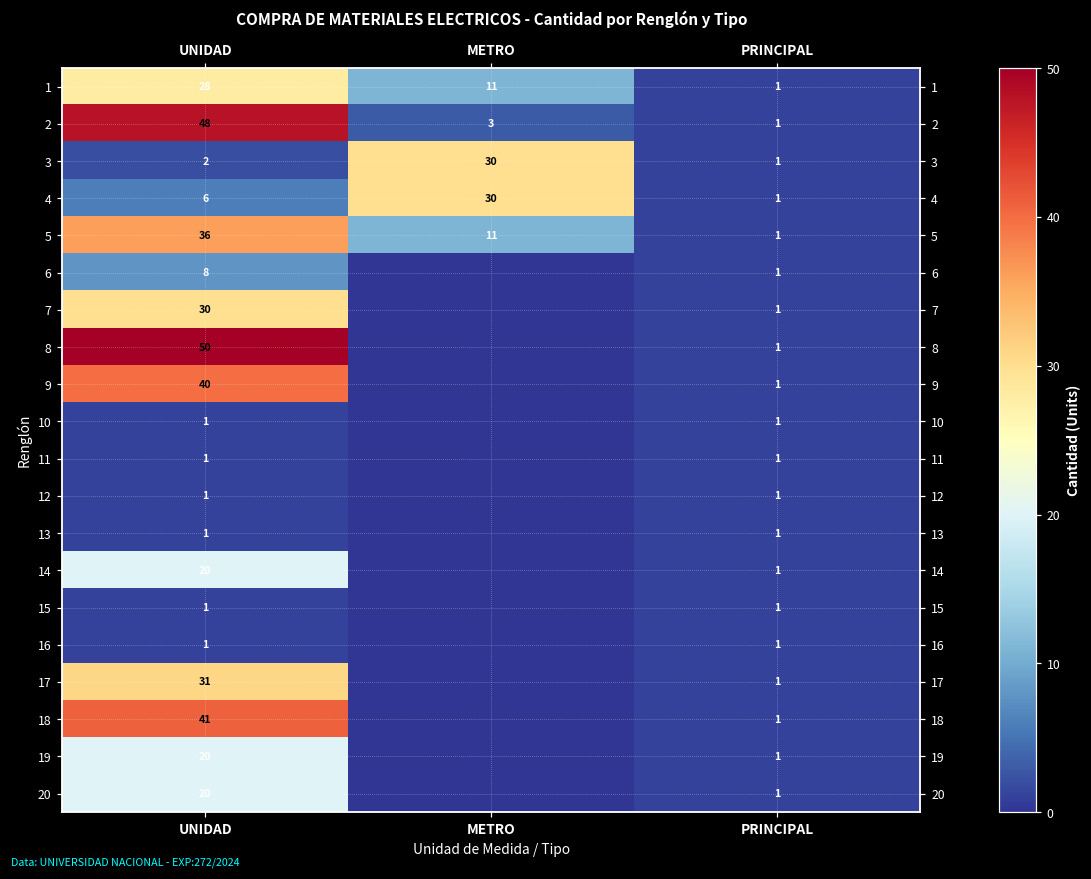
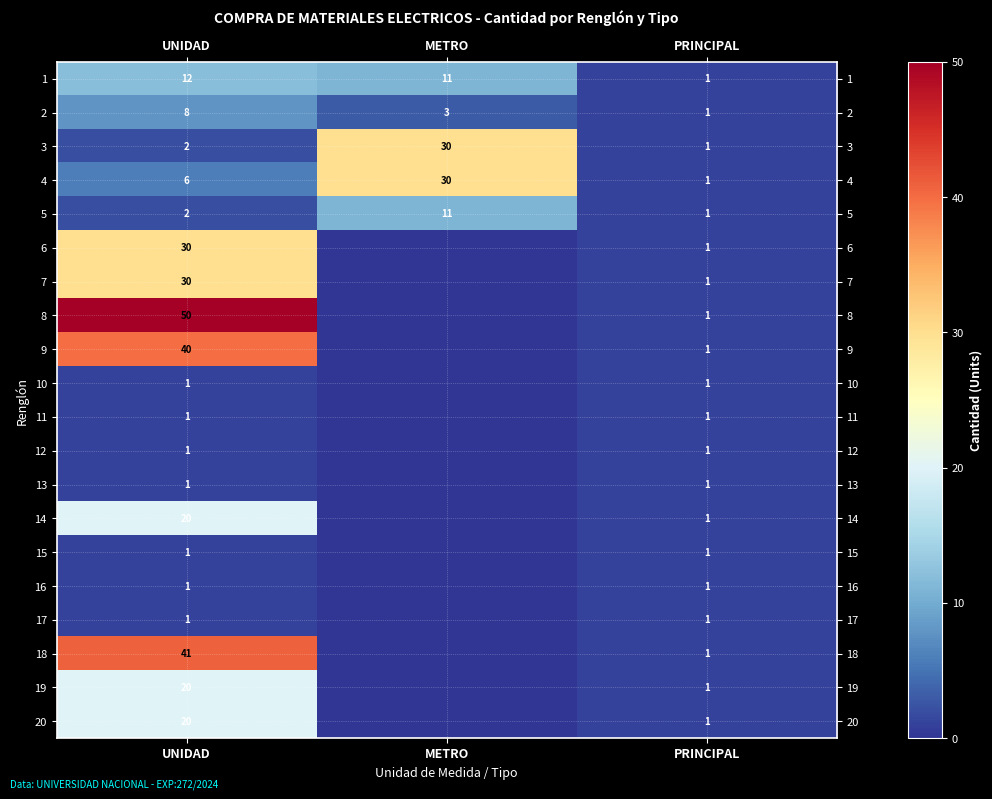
  {
    "1": {
-     "UNIDAD": 28,
+     "UNIDAD": 12,
      "METRO": 11,
      "PRINCIPAL": 1
    },
    "2": {
-     "UNIDAD": 48,
+     "UNIDAD": 8,
      "METRO": 3,
      "PRINCIPAL": 1
    },
    "3": {
      "UNIDAD": 2,
      "METRO": 30,
      "PRINCIPAL": 1
    },
    "4": {
      "UNIDAD": 6,
      "METRO": 30,
      "PRINCIPAL": 1
    },
    "5": {
-     "UNIDAD": 36,
+     "UNIDAD": 2,
      "METRO": 11,
      "PRINCIPAL": 1
    },
    "6": {
-     "UNIDAD": 8,
+     "UNIDAD": 30,
      "PRINCIPAL": 1
    },
    "7": {
      "UNIDAD": 30,
      "PRINCIPAL": 1
    },
    "8": {
      "UNIDAD": 50,
      "PRINCIPAL": 1
    },
    "9": {
      "UNIDAD": 40,
      "PRINCIPAL": 1
    },
    "10": {
      "UNIDAD": 1,
      "PRINCIPAL": 1
    },
    "11": {
      "UNIDAD": 1,
      "PRINCIPAL": 1
    },
    "12": {
      "UNIDAD": 1,
      "PRINCIPAL": 1
    },
    "13": {
      "UNIDAD": 1,
      "PRINCIPAL": 1
    },
    "14": {
      "PRINCIPAL": 1
    },
    "15": {
      "UNIDAD": 1,
      "PRINCIPAL": 1
    },
    "16": {
      "UNIDAD": 1,
      "PRINCIPAL": 1
    },
    "17": {
-     "UNIDAD": 31,
+     "UNIDAD": 1,
      "PRINCIPAL": 1
    },
    "18": {
      "UNIDAD": 41,
      "PRINCIPAL": 1
    },
    "19": {
      "PRINCIPAL": 1
    },
    "20": {
      "PRINCIPAL": 1
    }
  }
